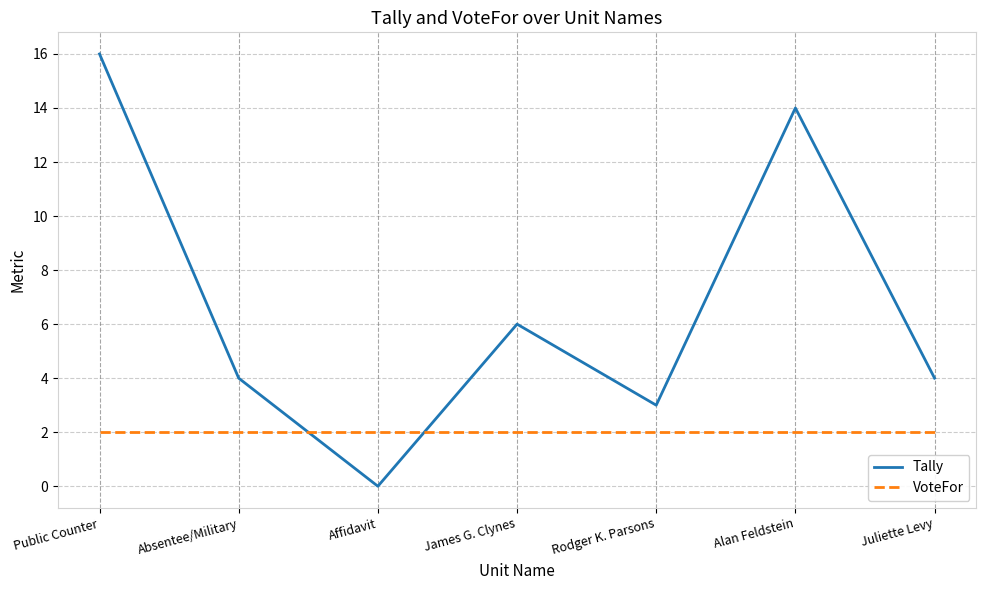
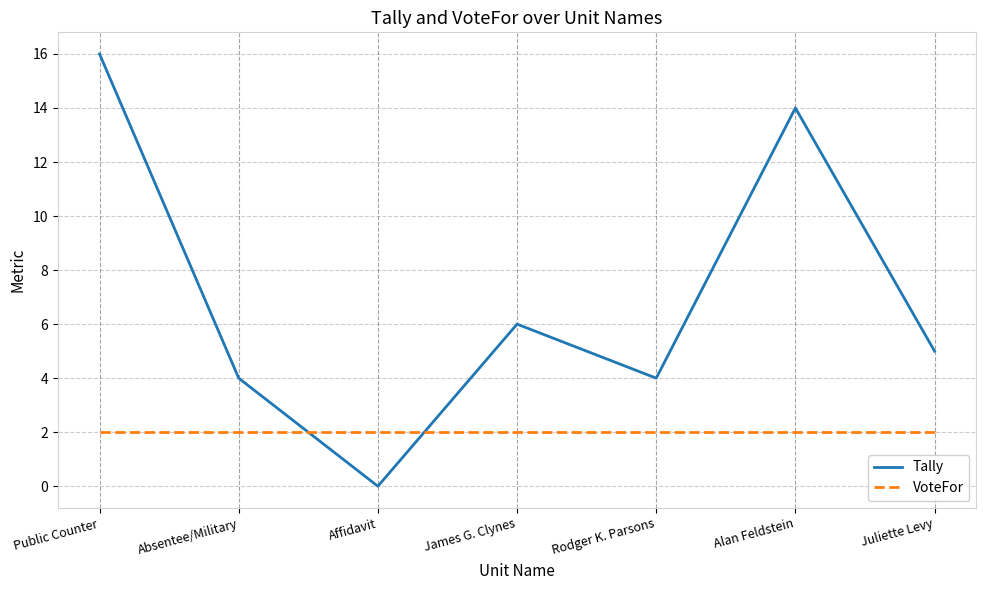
  {
    "Tally": {
      "Public Counter": 16,
      "Absentee/Military": 4,
      "Affidavit": 0,
      "James G. Clynes": 6,
-     "Rodger K. Parsons": 3,
+     "Rodger K. Parsons": 4,
      "Alan Feldstein": 14,
-     "Juliette Levy": 4
+     "Juliette Levy": 5
    },
    "VoteFor": {
      "Public Counter": 2,
      "Absentee/Military": 2,
      "Affidavit": 2,
      "James G. Clynes": 2,
      "Rodger K. Parsons": 2,
      "Alan Feldstein": 2,
      "Juliette Levy": 2
    }
  }
